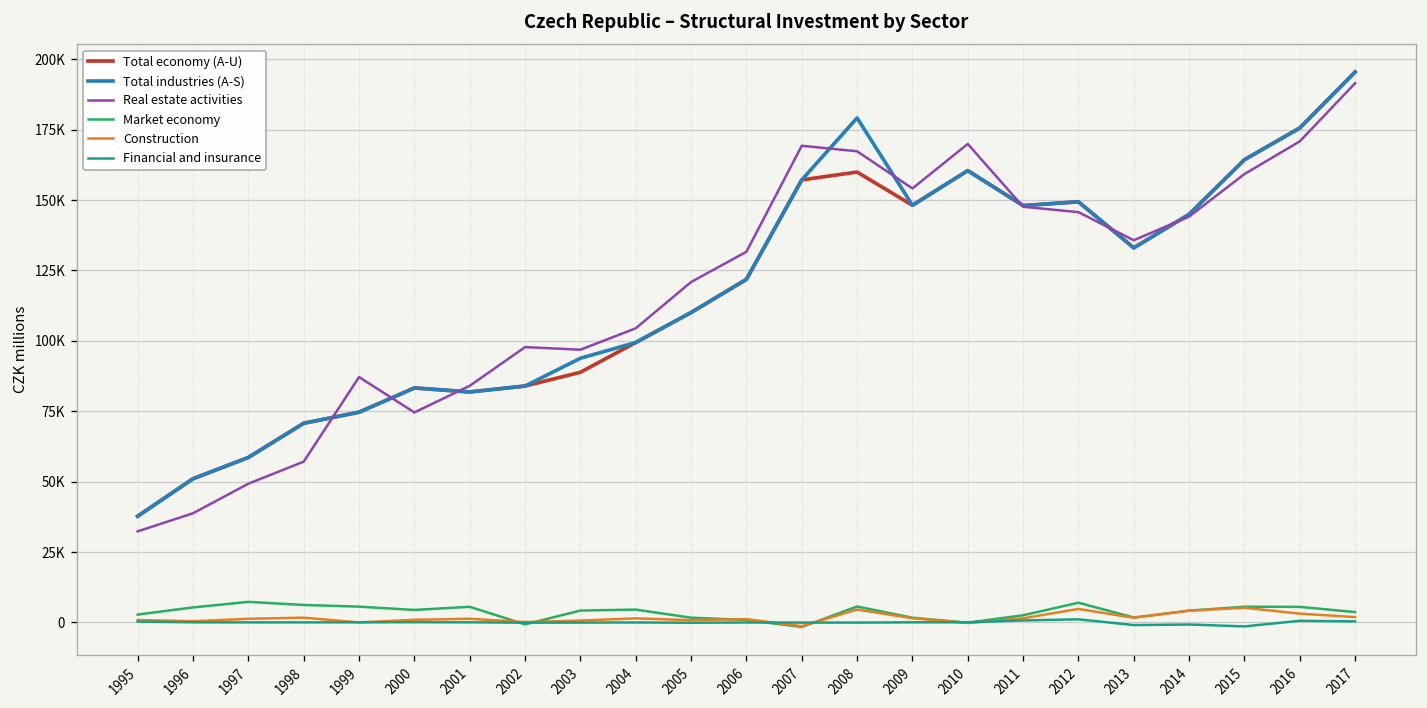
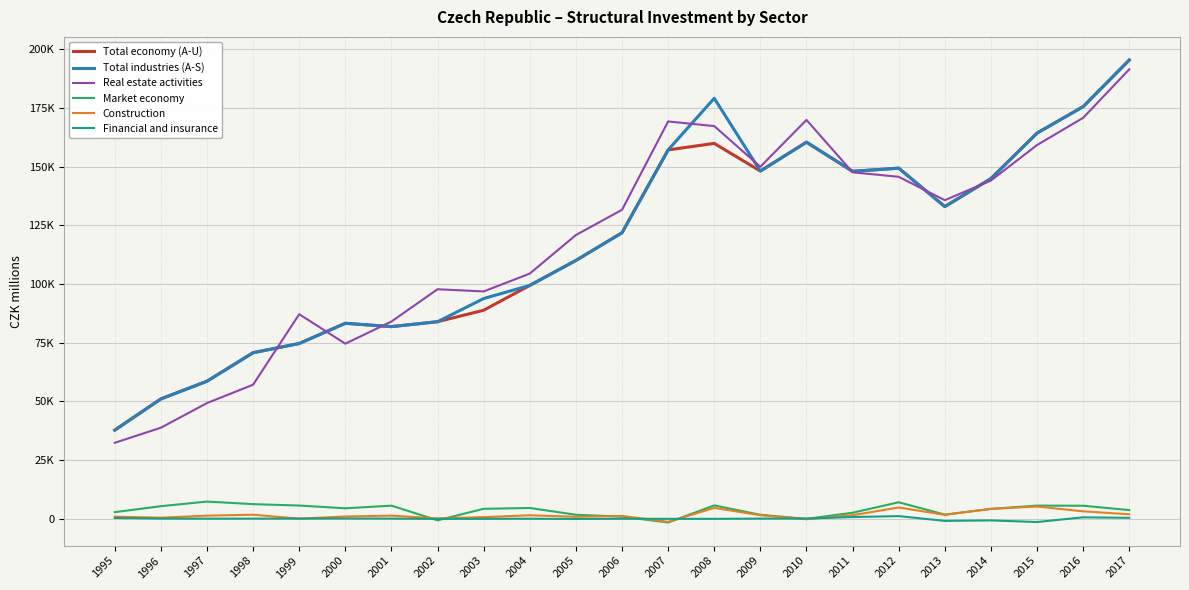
  {
    "Total economy (A-U)": {
      "2003": 89000,
      "2008": 160000
    },
    "Total industries (A-S)": {
      "2003": 94000,
      "2008": 179000
    },
    "Real estate activities": {
      "1995": 32000,
      "1996": 39000,
      "1997": 49000,
      "1998": 57000,
      "1999": 87000,
      "2000": 75000,
      "2001": 84000,
      "2002": 98000,
      "2003": 97000,
      "2004": 104000,
      "2005": 121000,
      "2006": 132000,
      "2007": 169000,
      "2008": 167000,
-     "2009": 154000,
+     "2009": 150000,
      "2010": 170000,
      "2012": 146000,
      "2013": 136000,
      "2015": 159000,
      "2016": 171000,
      "2017": 192000
    },
    "Construction": {
      "1997": 1000,
      "1998": 2000,
      "2001": 1000,
      "2004": 1000,
      "2012": 5000,
      "2016": 3000,
      "2017": 2000
    }
  }
